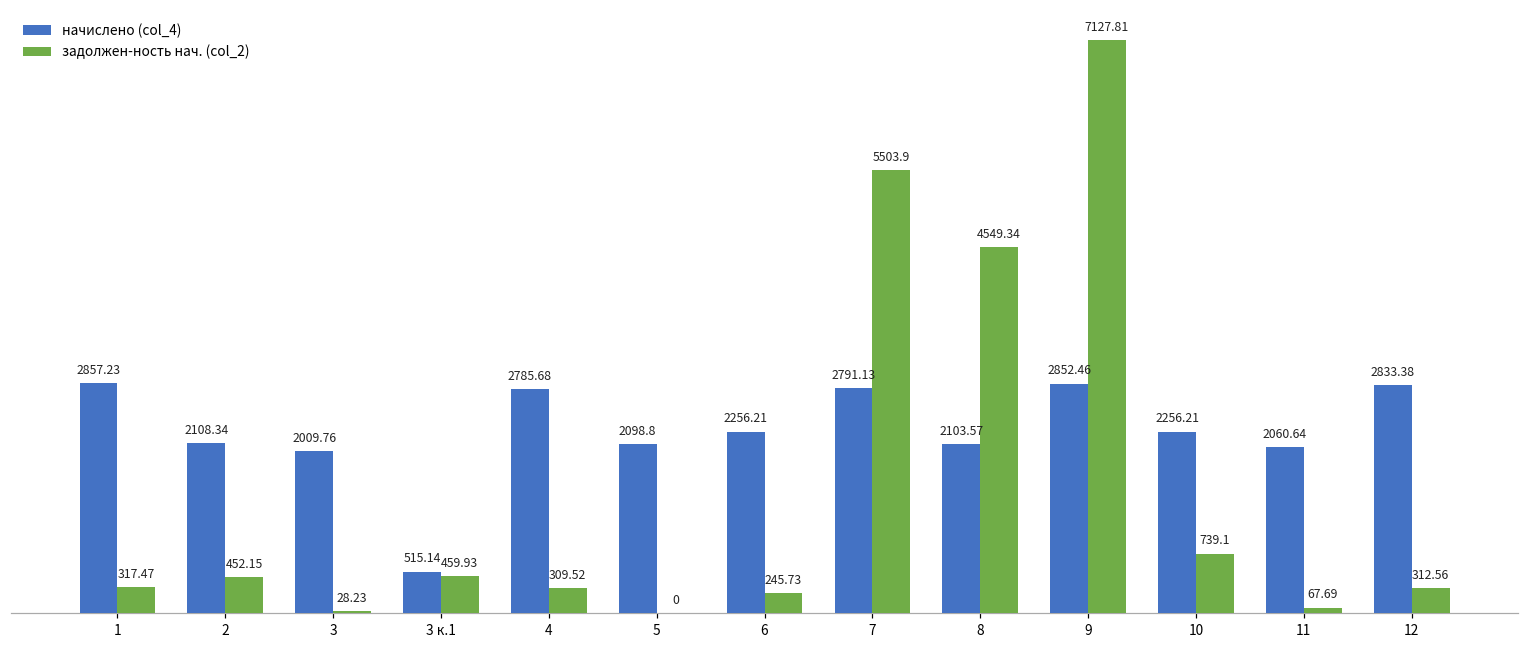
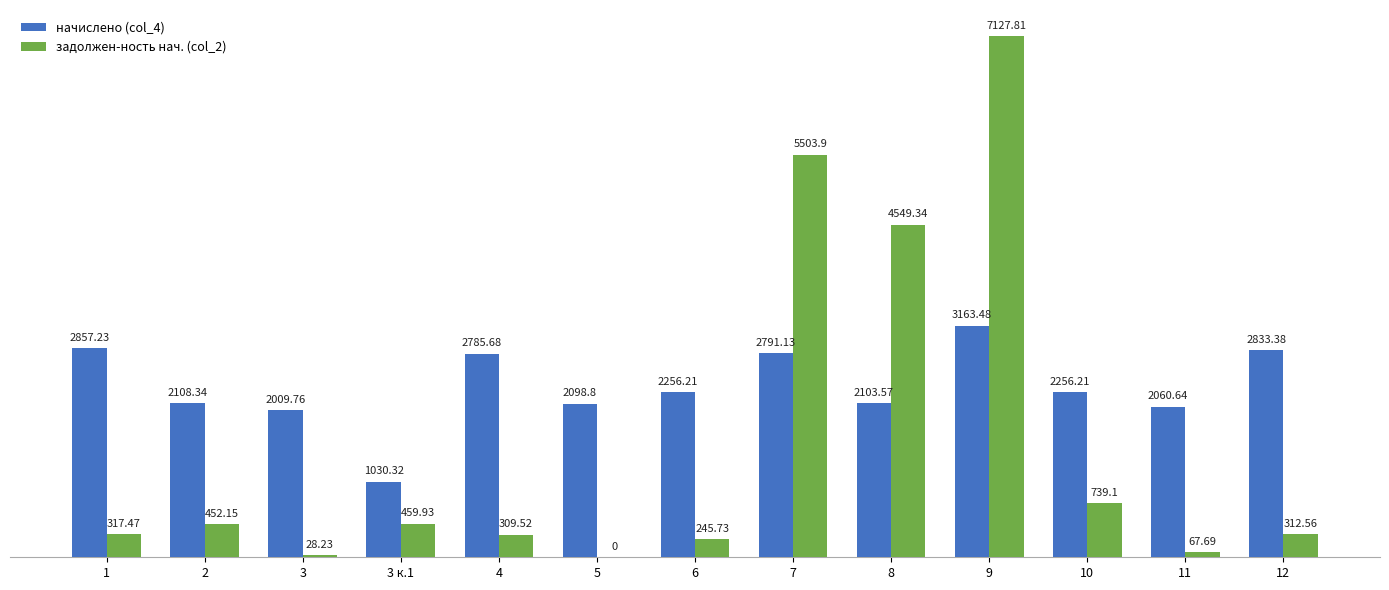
  {
    "начислено (col_4)": {
      "1": 2857.23,
      "2": 2108.34,
      "3": 2009.76,
-     "3 к.1": 515.14,
+     "3 к.1": 1030.32,
      "4": 2785.68,
      "5": 2098.8,
      "6": 2256.21,
      "7": 2791.13,
      "8": 2103.57,
-     "9": 2852.46,
+     "9": 3163.48,
      "10": 2256.21,
      "11": 2060.64,
      "12": 2833.38
    },
    "задолжен-ность нач. (col_2)": {
      "1": 317.47,
      "2": 452.15,
      "3": 28.23,
      "3 к.1": 459.93,
      "4": 309.52,
      "5": 0,
      "6": 245.73,
      "7": 5503.9,
      "8": 4549.34,
      "9": 7127.81,
      "10": 739.1,
      "11": 67.69,
      "12": 312.56
    }
  }
